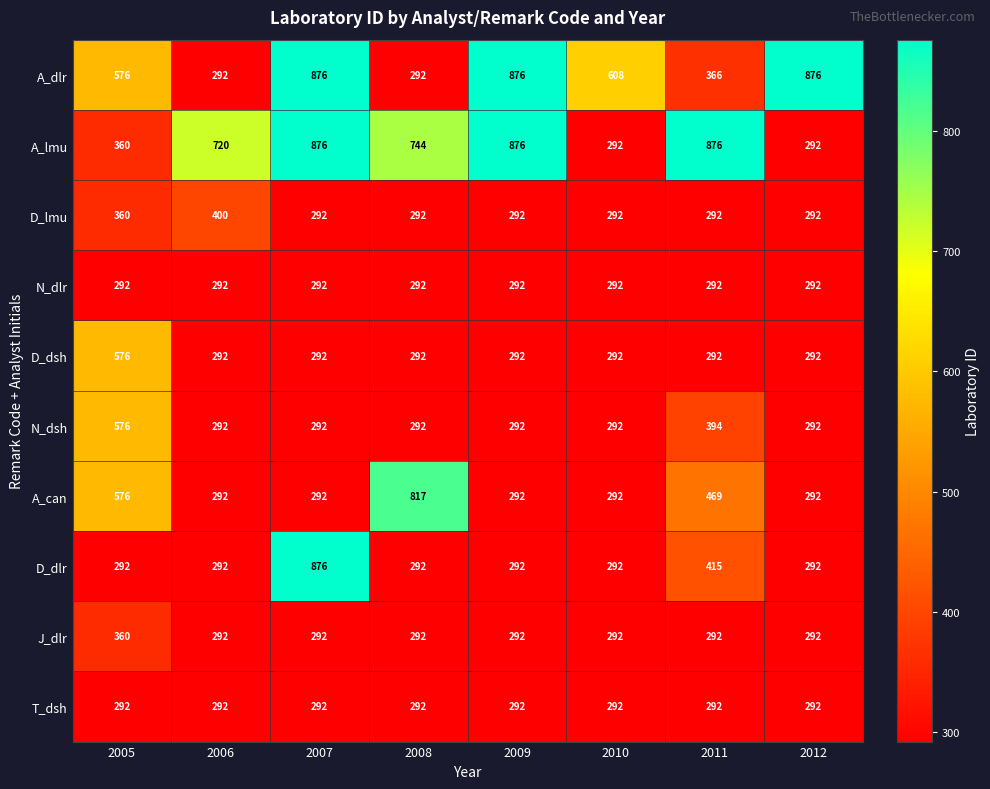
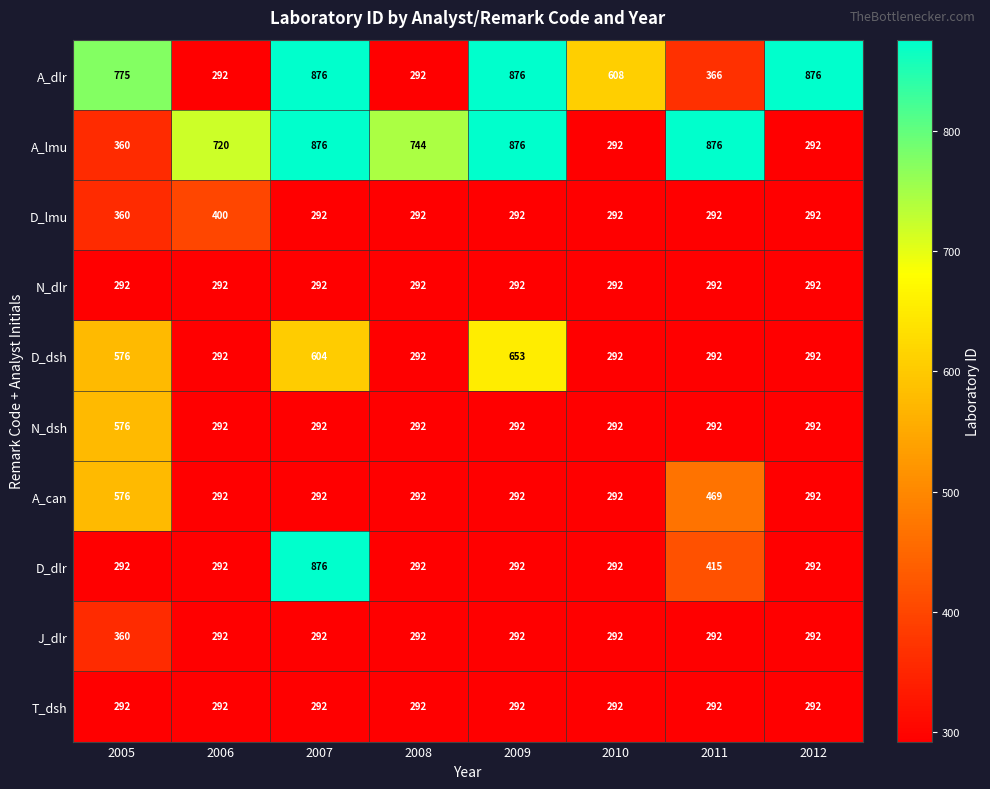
  {
    "A_dlr": {
-     "2005": 576,
+     "2005": 775,
      "2006": 292,
      "2007": 876,
      "2008": 292,
      "2009": 876,
      "2010": 608,
      "2011": 366,
      "2012": 876
    },
    "A_lmu": {
      "2005": 360,
      "2006": 720,
      "2007": 876,
      "2008": 744,
      "2009": 876,
      "2010": 292,
      "2011": 876,
      "2012": 292
    },
    "D_lmu": {
      "2005": 360,
      "2006": 400,
      "2007": 292,
      "2008": 292,
      "2009": 292,
      "2010": 292,
      "2011": 292,
      "2012": 292
    },
    "N_dlr": {
      "2005": 292,
      "2006": 292,
      "2007": 292,
      "2008": 292,
      "2009": 292,
      "2010": 292,
      "2011": 292,
      "2012": 292
    },
    "D_dsh": {
      "2005": 576,
      "2006": 292,
-     "2007": 292,
+     "2007": 604,
      "2008": 292,
-     "2009": 292,
+     "2009": 653,
      "2010": 292,
      "2011": 292,
      "2012": 292
    },
    "N_dsh": {
      "2005": 576,
      "2006": 292,
      "2007": 292,
      "2008": 292,
      "2009": 292,
      "2010": 292,
-     "2011": 394,
+     "2011": 292,
      "2012": 292
    },
    "A_can": {
      "2005": 576,
      "2006": 292,
      "2007": 292,
-     "2008": 817,
+     "2008": 292,
      "2009": 292,
      "2010": 292,
      "2011": 469,
      "2012": 292
    },
    "D_dlr": {
      "2005": 292,
      "2006": 292,
      "2007": 876,
      "2008": 292,
      "2009": 292,
      "2010": 292,
      "2011": 415,
      "2012": 292
    },
    "J_dlr": {
      "2005": 360,
      "2006": 292,
      "2007": 292,
      "2008": 292,
      "2009": 292,
      "2010": 292,
      "2011": 292,
      "2012": 292
    },
    "T_dsh": {
      "2005": 292,
      "2006": 292,
      "2007": 292,
      "2008": 292,
      "2009": 292,
      "2010": 292,
      "2011": 292,
      "2012": 292
    }
  }
